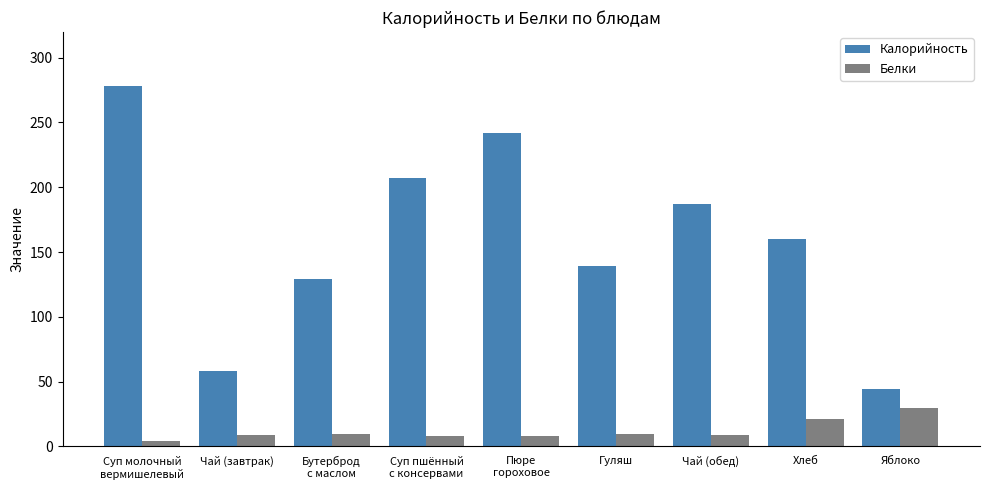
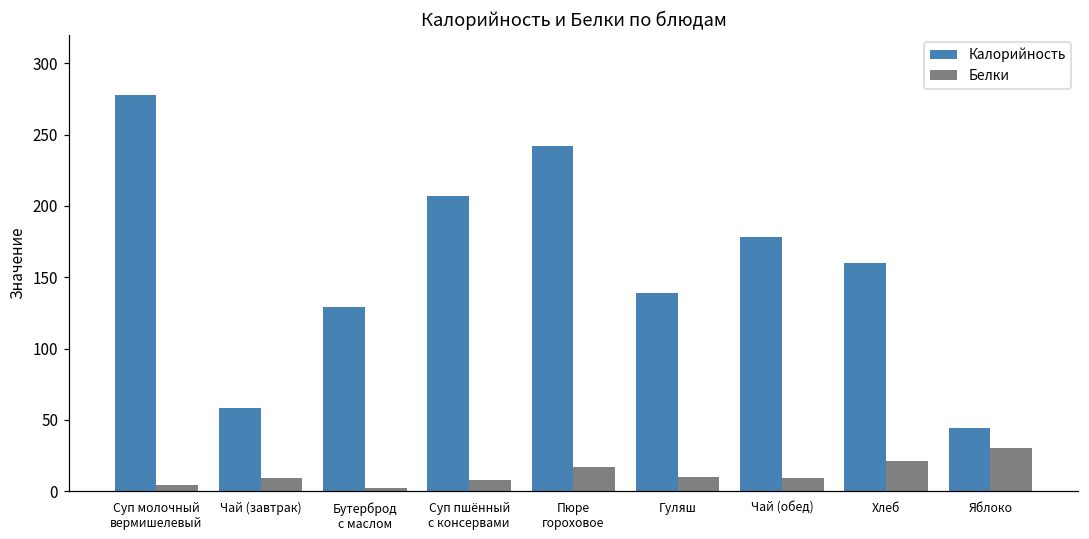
  {
    "Калорийность": {
      "Суп молочный вермишелевый": 278,
      "Чай (завтрак)": 58,
      "Бутерброд с маслом": 129,
      "Суп пшённый с консервами": 207,
      "Пюре гороховое": 242,
      "Гуляш": 139,
-     "Чай (обед)": 187,
+     "Чай (обед)": 178,
      "Хлеб": 160,
      "Яблоко": 44
    },
    "Белки": {
      "Суп молочный вермишелевый": 5,
      "Чай (завтрак)": 9,
-     "Бутерброд с маслом": 10,
+     "Бутерброд с маслом": 2,
      "Суп пшённый с консервами": 8,
-     "Пюре гороховое": 8,
+     "Пюре гороховое": 17,
      "Гуляш": 10,
      "Чай (обед)": 9,
      "Хлеб": 21,
      "Яблоко": 30
    }
  }
